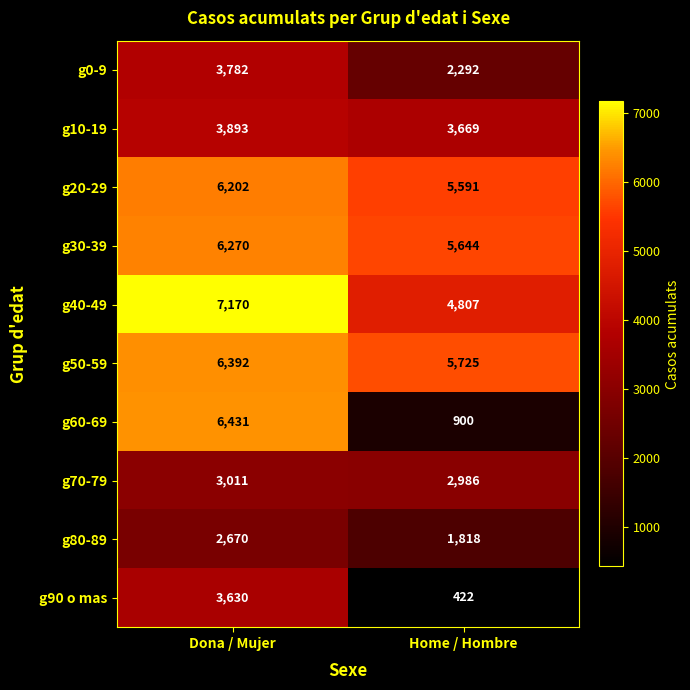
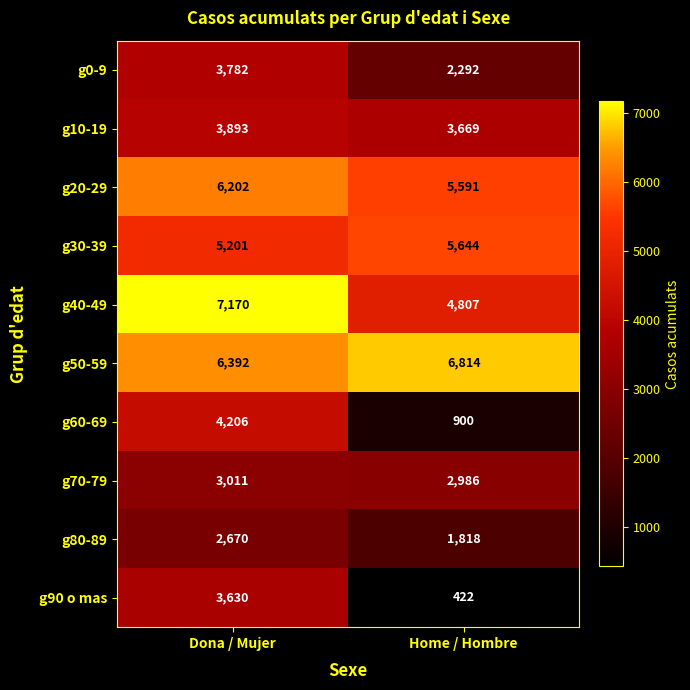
  {
    "g0-9": {
      "Dona / Mujer": "3,782",
      "Home / Hombre": "2,292"
    },
    "g10-19": {
      "Dona / Mujer": "3,893",
      "Home / Hombre": "3,669"
    },
    "g20-29": {
      "Dona / Mujer": "6,202",
      "Home / Hombre": "5,591"
    },
    "g30-39": {
-     "Dona / Mujer": "6,270",
+     "Dona / Mujer": "5,201",
      "Home / Hombre": "5,644"
    },
    "g40-49": {
      "Dona / Mujer": "7,170",
      "Home / Hombre": "4,807"
    },
    "g50-59": {
      "Dona / Mujer": "6,392",
-     "Home / Hombre": "5,725"
+     "Home / Hombre": "6,814"
    },
    "g60-69": {
-     "Dona / Mujer": "6,431",
+     "Dona / Mujer": "4,206",
      "Home / Hombre": "900"
    },
    "g70-79": {
      "Dona / Mujer": "3,011",
      "Home / Hombre": "2,986"
    },
    "g80-89": {
      "Dona / Mujer": "2,670",
      "Home / Hombre": "1,818"
    },
    "g90 o mas": {
      "Dona / Mujer": "3,630",
      "Home / Hombre": "422"
    }
  }
